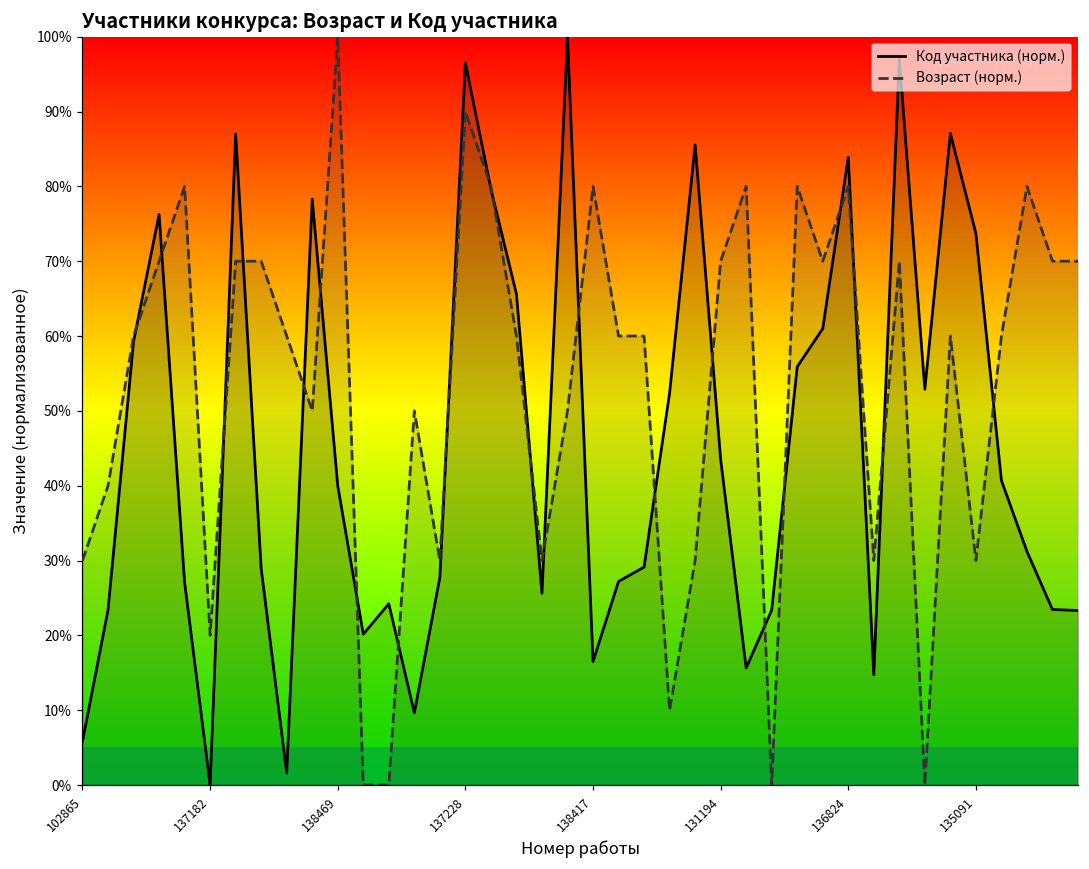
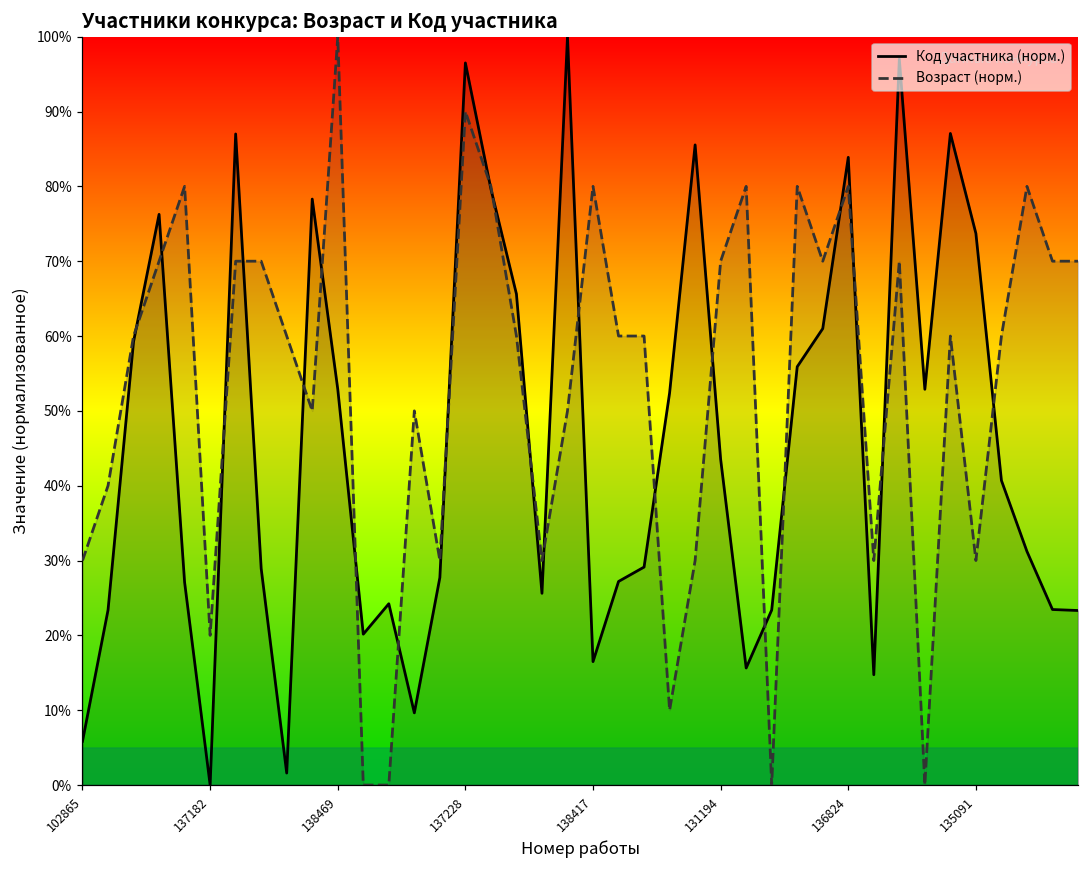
  {
    "Код участника (норм.)": {
      "102865": "6%",
-     "138469": "40%",
+     "138469": "53%",
      "137228": "96%",
      "138417": "16%",
      "131194": "44%",
      "136824": "84%",
      "135091": "74%"
    },
    "Возраст (норм.)": {
      "102865": "30%",
      "137182": "20%",
      "138469": "100%",
      "137228": "90%",
      "138417": "80%",
      "131194": "70%",
      "136824": "80%",
      "135091": "30%"
    }
  }
